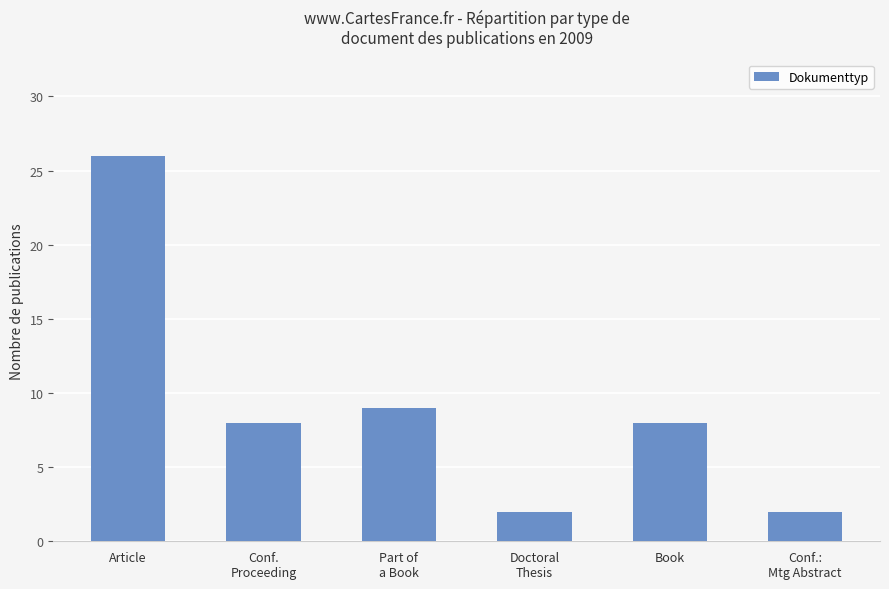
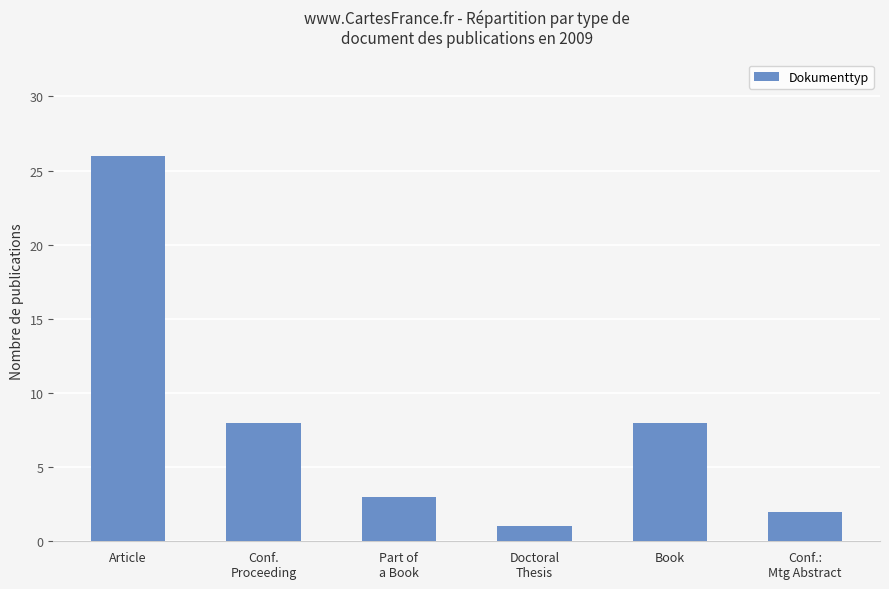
  {
    "Article": 26,
    "Conf. Proceeding": 8,
-   "Part of a Book": 9,
-   "Doctoral Thesis": 2,
+   "Part of a Book": 3,
+   "Doctoral Thesis": 1,
    "Book": 8,
    "Conf.: Mtg Abstract": 2
  }
